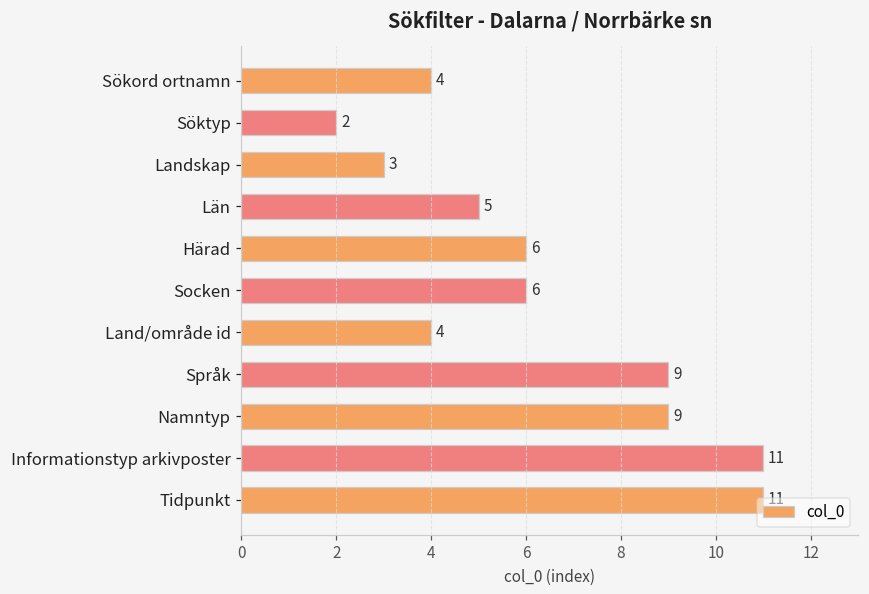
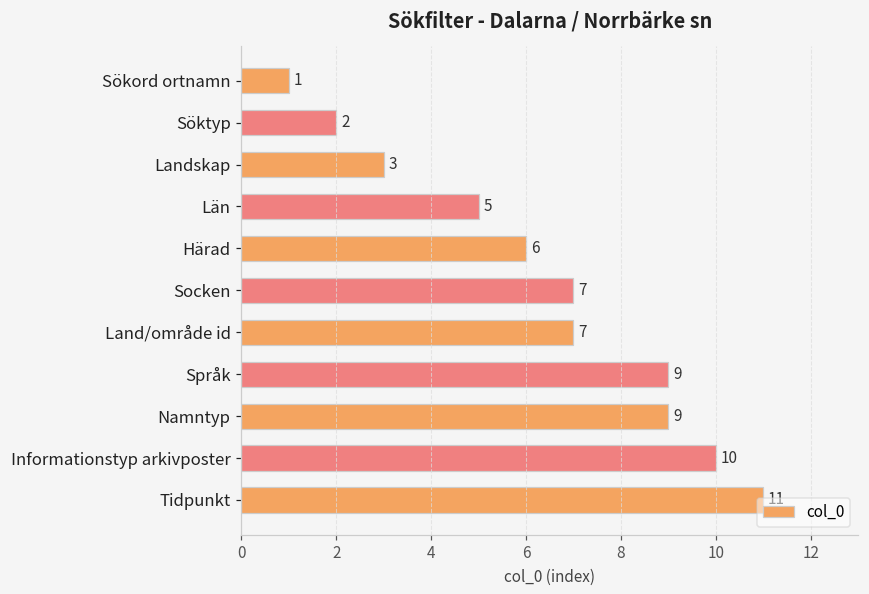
  {
-   "Sökord ortnamn": 4,
+   "Sökord ortnamn": 1,
    "Söktyp": 2,
    "Landskap": 3,
    "Län": 5,
    "Härad": 6,
-   "Socken": 6,
-   "Land/område id": 4,
+   "Socken": 7,
+   "Land/område id": 7,
    "Språk": 9,
    "Namntyp": 9,
-   "Informationstyp arkivposter": 11
+   "Informationstyp arkivposter": 10
  }
